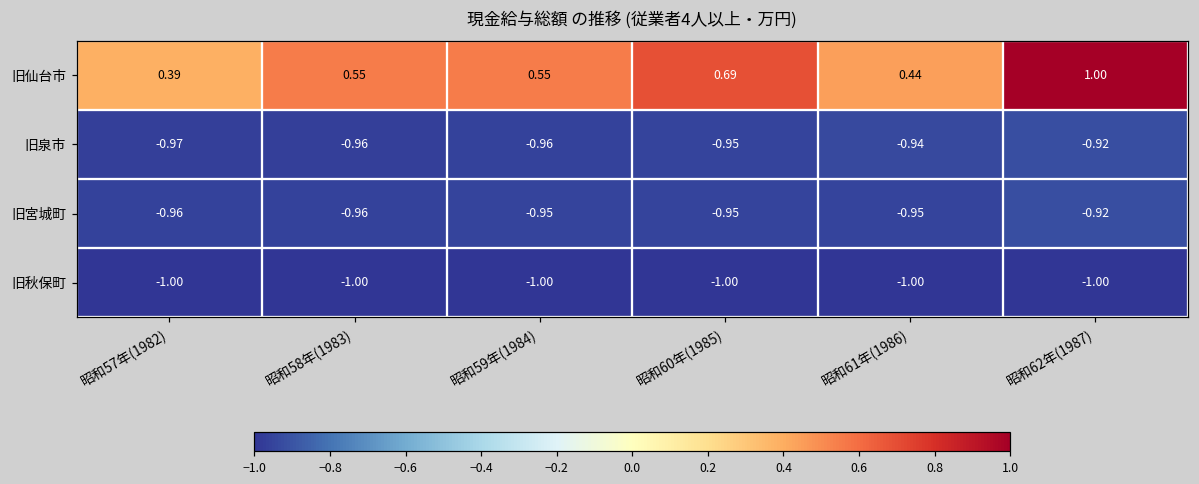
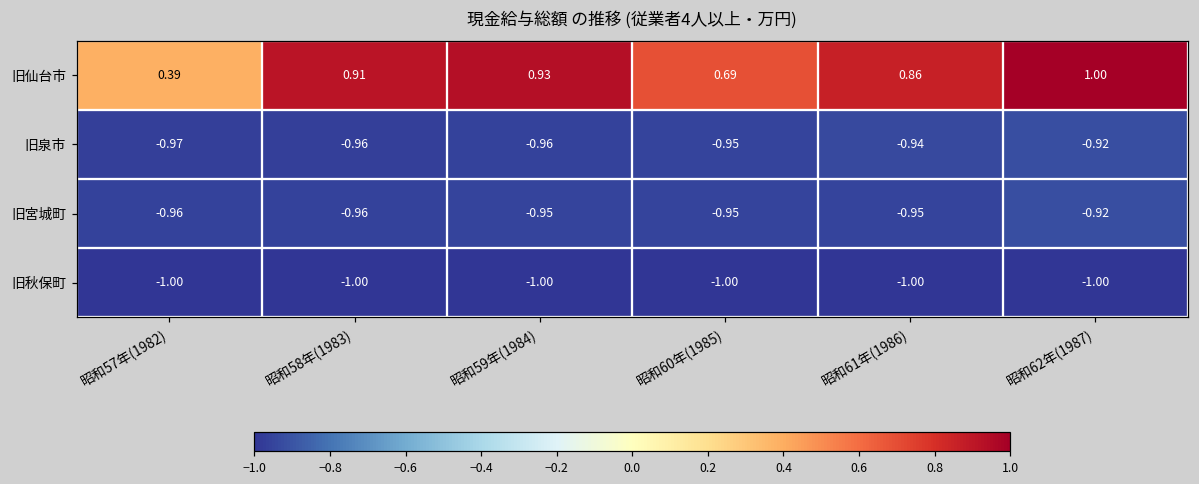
  {
    "旧仙台市": {
      "昭和57年(1982)": 0.39,
-     "昭和58年(1983)": 0.55,
-     "昭和59年(1984)": 0.55,
+     "昭和58年(1983)": 0.91,
+     "昭和59年(1984)": 0.93,
      "昭和60年(1985)": 0.69,
-     "昭和61年(1986)": 0.44,
+     "昭和61年(1986)": 0.86,
      "昭和62年(1987)": 1.00
    },
    "旧泉市": {
      "昭和57年(1982)": -0.97,
      "昭和58年(1983)": -0.96,
      "昭和59年(1984)": -0.96,
      "昭和60年(1985)": -0.95,
      "昭和61年(1986)": -0.94,
      "昭和62年(1987)": -0.92
    },
    "旧宮城町": {
      "昭和57年(1982)": -0.96,
      "昭和58年(1983)": -0.96,
      "昭和59年(1984)": -0.95,
      "昭和60年(1985)": -0.95,
      "昭和61年(1986)": -0.95,
      "昭和62年(1987)": -0.92
    },
    "旧秋保町": {
      "昭和57年(1982)": -1.00,
      "昭和58年(1983)": -1.00,
      "昭和59年(1984)": -1.00,
      "昭和60年(1985)": -1.00,
      "昭和61年(1986)": -1.00,
      "昭和62年(1987)": -1.00
    }
  }
